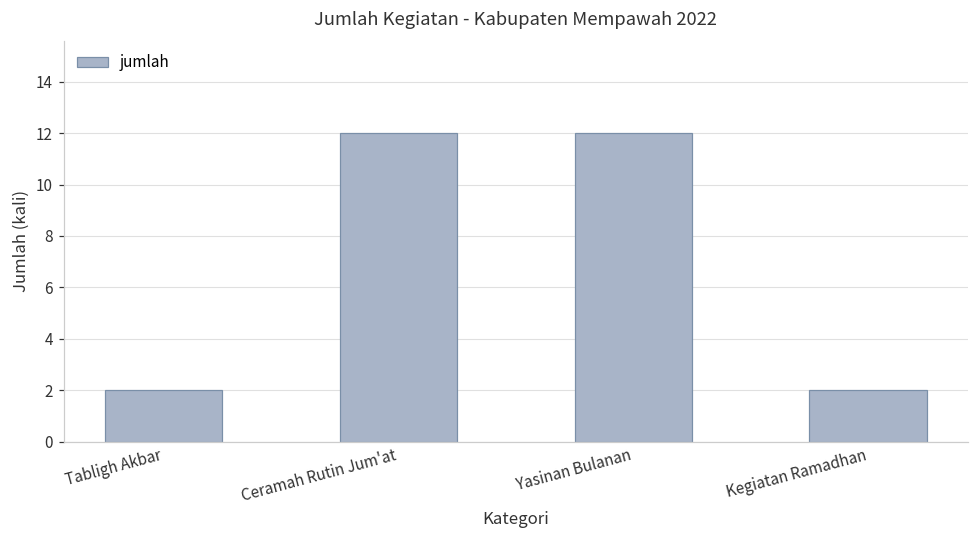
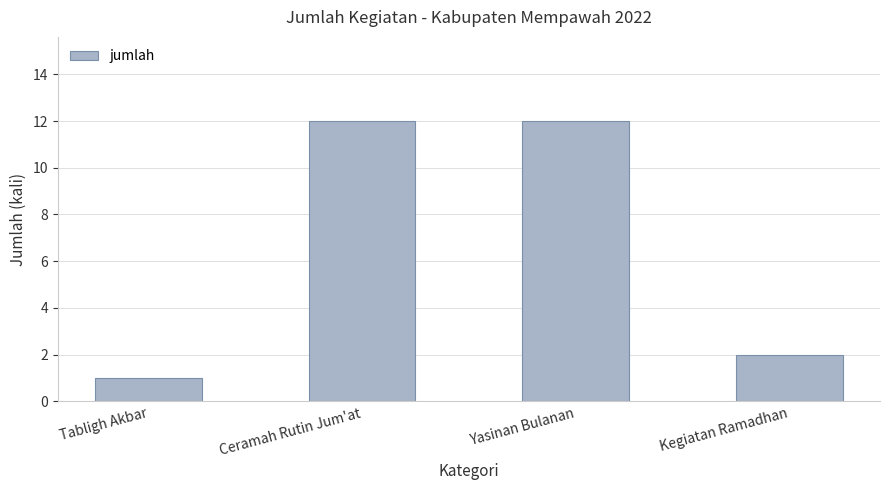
  {
-   "Tabligh Akbar": 2,
+   "Tabligh Akbar": 1,
    "Ceramah Rutin Jum'at": 12,
    "Yasinan Bulanan": 12,
    "Kegiatan Ramadhan": 2
  }
